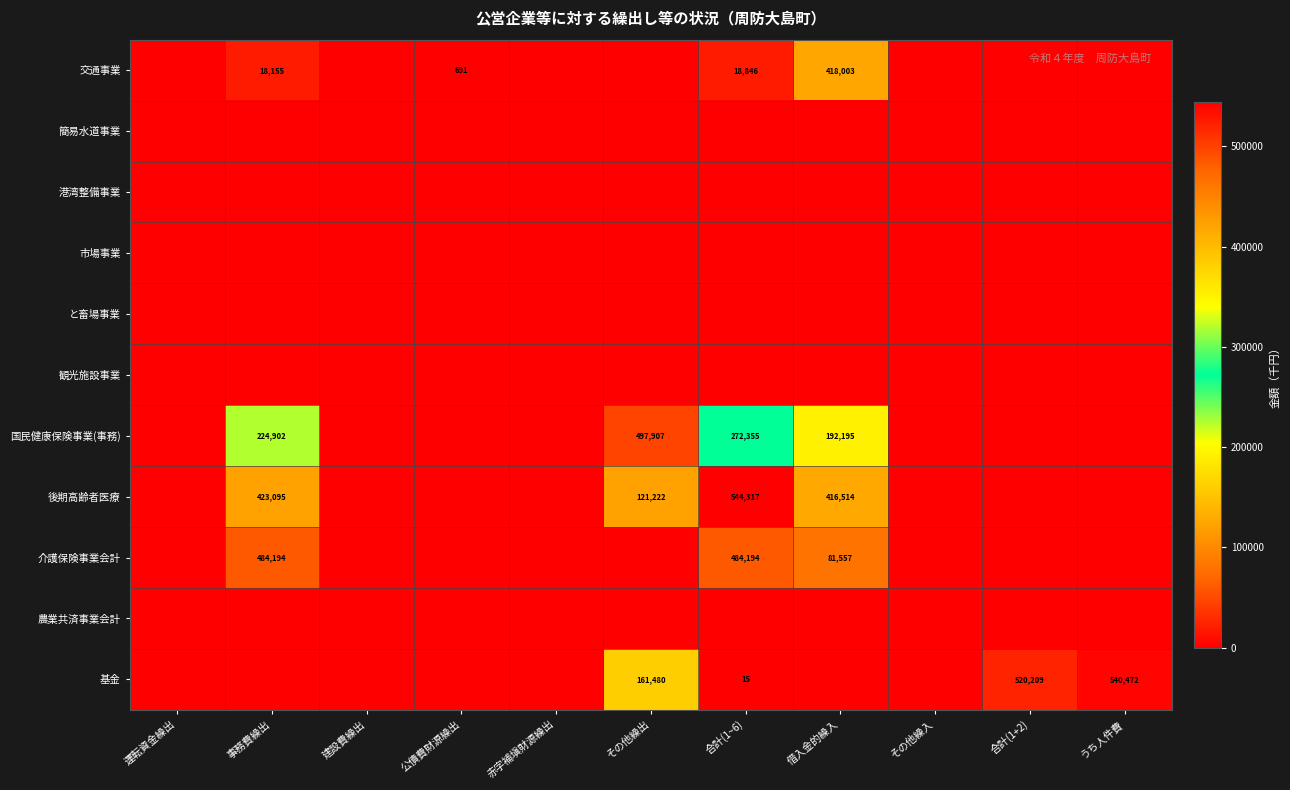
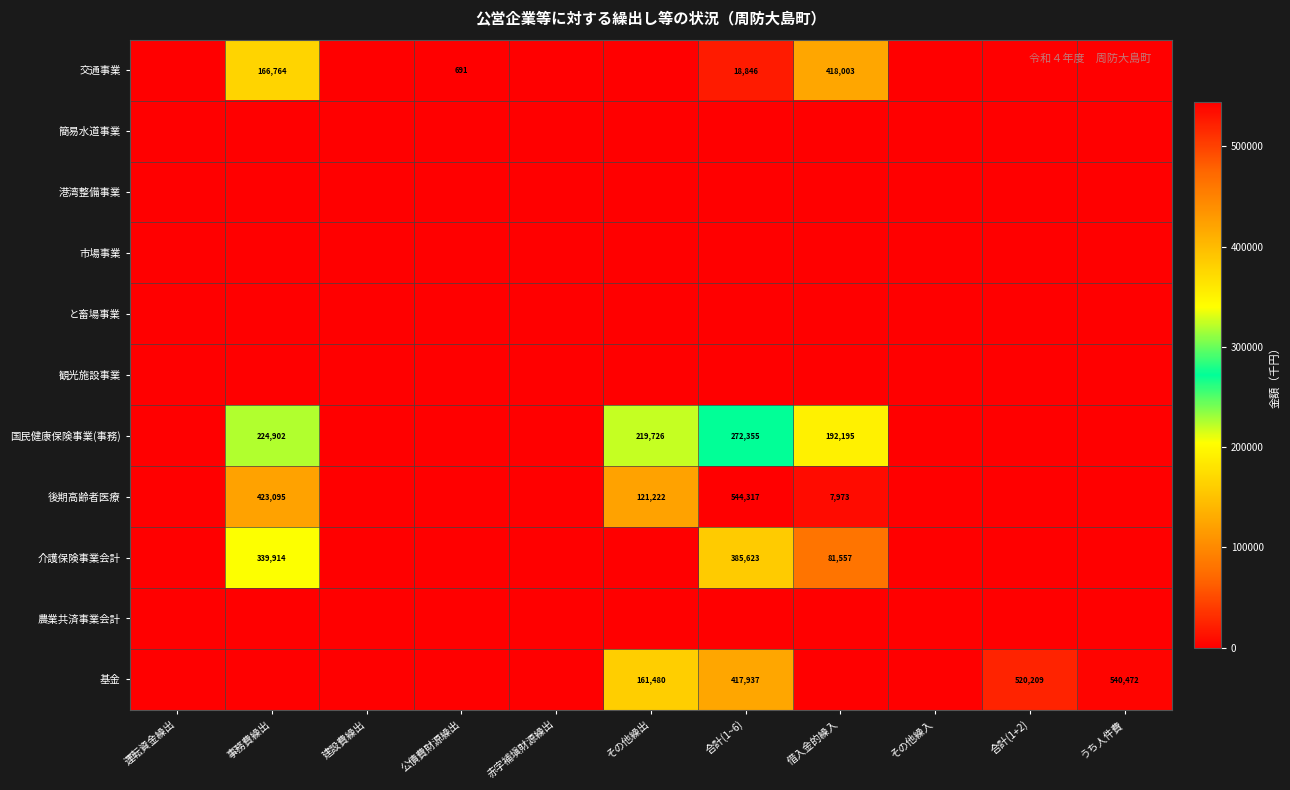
  {
    "交通事業": {
-     "事務費繰出": "18,155",
+     "事務費繰出": "166,764",
      "公債費財源繰出": "691",
      "合計(1~6)": "18,846",
      "借入金的繰入": "418,003"
    },
    "国民健康保険事業(事務)": {
      "事務費繰出": "224,902",
-     "その他繰出": "497,907",
+     "その他繰出": "219,726",
      "合計(1~6)": "272,355",
      "借入金的繰入": "192,195"
    },
    "後期高齢者医療": {
      "事務費繰出": "423,095",
      "その他繰出": "121,222",
      "合計(1~6)": "544,317",
-     "借入金的繰入": "416,514"
+     "借入金的繰入": "7,973"
    },
    "介護保険事業会計": {
-     "事務費繰出": "484,194",
-     "合計(1~6)": "484,194",
+     "事務費繰出": "339,914",
+     "合計(1~6)": "385,623",
      "借入金的繰入": "81,557"
    },
    "基金": {
      "その他繰出": "161,480",
-     "合計(1~6)": "15",
+     "合計(1~6)": "417,937",
      "合計(1+2)": "520,209",
      "うち人件費": "540,472"
    }
  }
